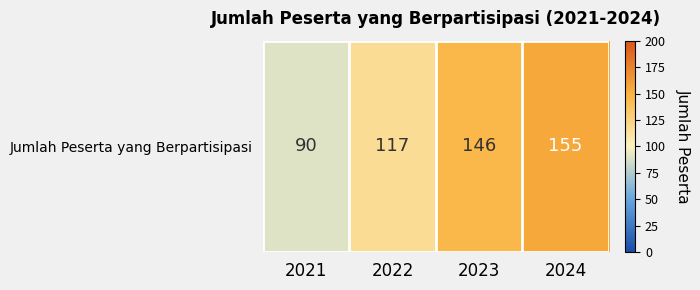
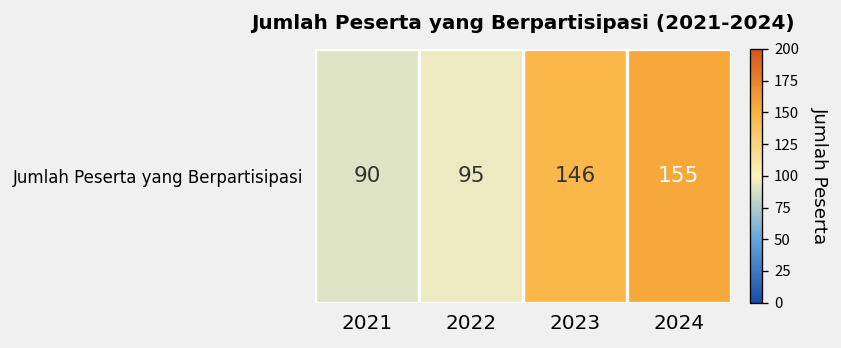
  {
    "Jumlah Peserta yang Berpartisipasi": {
      "2021": 90,
-     "2022": 117,
+     "2022": 95,
      "2023": 146,
      "2024": 155
    }
  }
